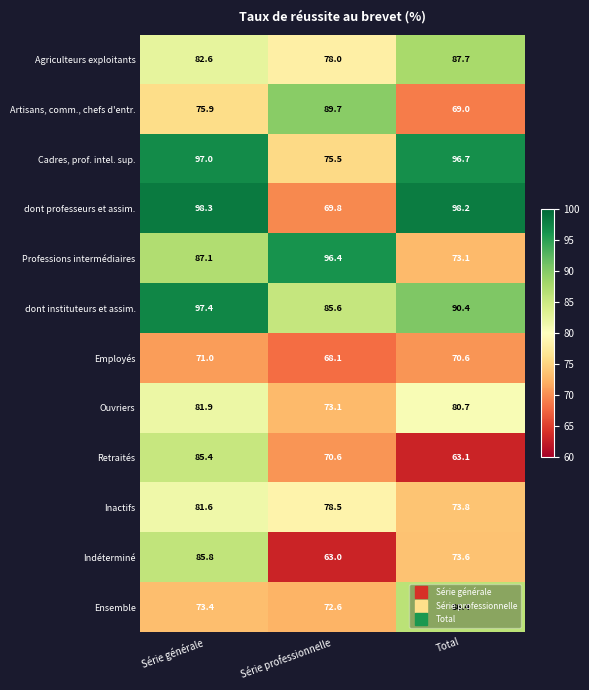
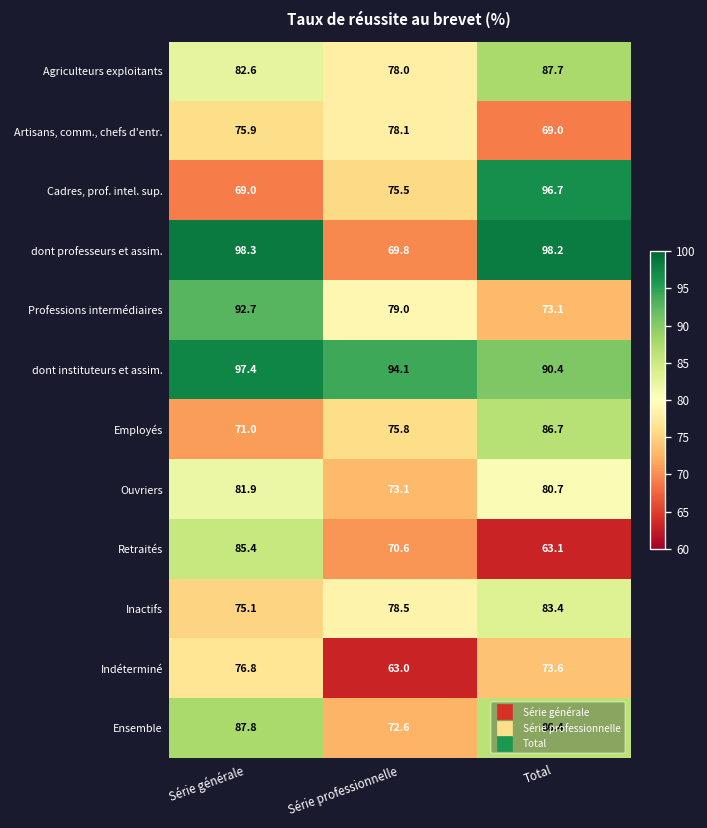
  {
    "Agriculteurs exploitants": {
      "Série générale": 82.6,
      "Série professionnelle": 78.0,
      "Total": 87.7
    },
    "Artisans, comm., chefs d'entr.": {
      "Série générale": 75.9,
-     "Série professionnelle": 89.7,
+     "Série professionnelle": 78.1,
      "Total": 69.0
    },
    "Cadres, prof. intel. sup.": {
-     "Série générale": 97.0,
+     "Série générale": 69.0,
      "Série professionnelle": 75.5,
      "Total": 96.7
    },
    "dont professeurs et assim.": {
      "Série générale": 98.3,
      "Série professionnelle": 69.8,
      "Total": 98.2
    },
    "Professions intermédiaires": {
-     "Série générale": 87.1,
-     "Série professionnelle": 96.4,
+     "Série générale": 92.7,
+     "Série professionnelle": 79.0,
      "Total": 73.1
    },
    "dont instituteurs et assim.": {
      "Série générale": 97.4,
-     "Série professionnelle": 85.6,
+     "Série professionnelle": 94.1,
      "Total": 90.4
    },
    "Employés": {
      "Série générale": 71.0,
-     "Série professionnelle": 68.1,
-     "Total": 70.6
+     "Série professionnelle": 75.8,
+     "Total": 86.7
    },
    "Ouvriers": {
      "Série générale": 81.9,
      "Série professionnelle": 73.1,
      "Total": 80.7
    },
    "Retraités": {
      "Série générale": 85.4,
      "Série professionnelle": 70.6,
      "Total": 63.1
    },
    "Inactifs": {
-     "Série générale": 81.6,
+     "Série générale": 75.1,
      "Série professionnelle": 78.5,
-     "Total": 73.8
+     "Total": 83.4
    },
    "Indéterminé": {
-     "Série générale": 85.8,
+     "Série générale": 76.8,
      "Série professionnelle": 63.0,
      "Total": 73.6
    },
    "Ensemble": {
-     "Série générale": 73.4,
+     "Série générale": 87.8,
      "Série professionnelle": 72.6
    }
  }
